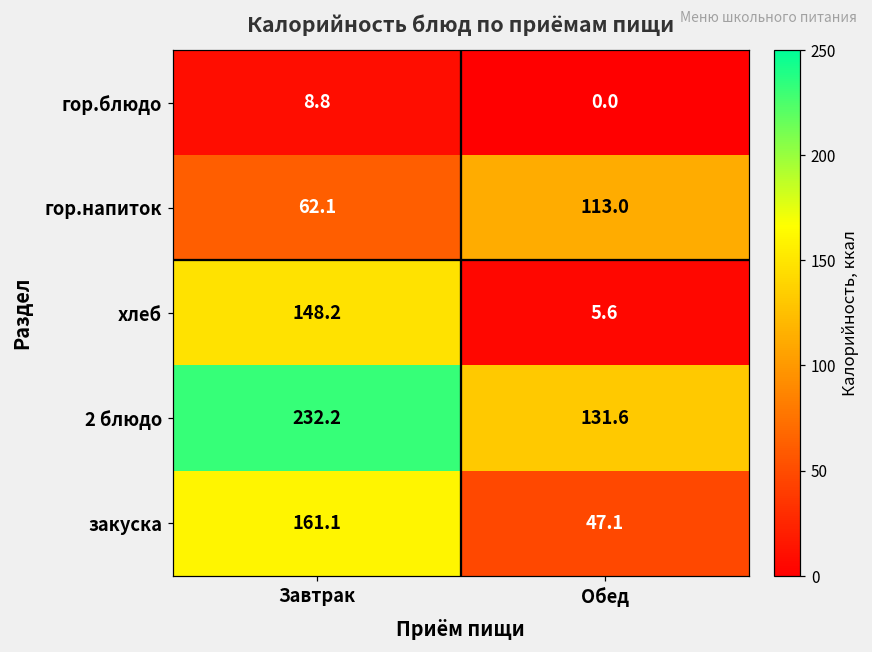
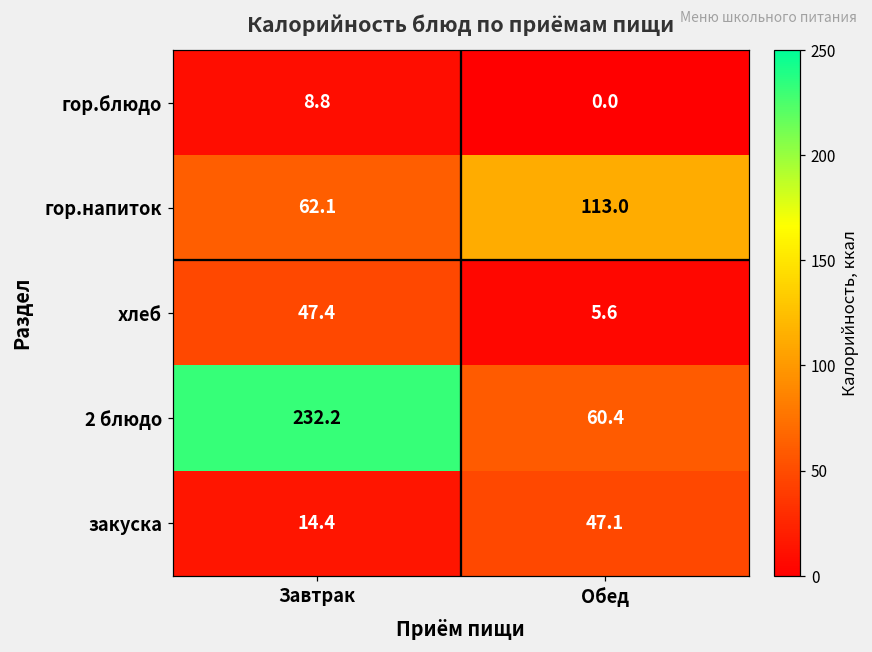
  {
    "гор.блюдо": {
      "Завтрак": 8.8,
      "Обед": 0.0
    },
    "гор.напиток": {
      "Завтрак": 62.1,
      "Обед": 113.0
    },
    "хлеб": {
-     "Завтрак": 148.2,
+     "Завтрак": 47.4,
      "Обед": 5.6
    },
    "2 блюдо": {
      "Завтрак": 232.2,
-     "Обед": 131.6
+     "Обед": 60.4
    },
    "закуска": {
-     "Завтрак": 161.1,
+     "Завтрак": 14.4,
      "Обед": 47.1
    }
  }
